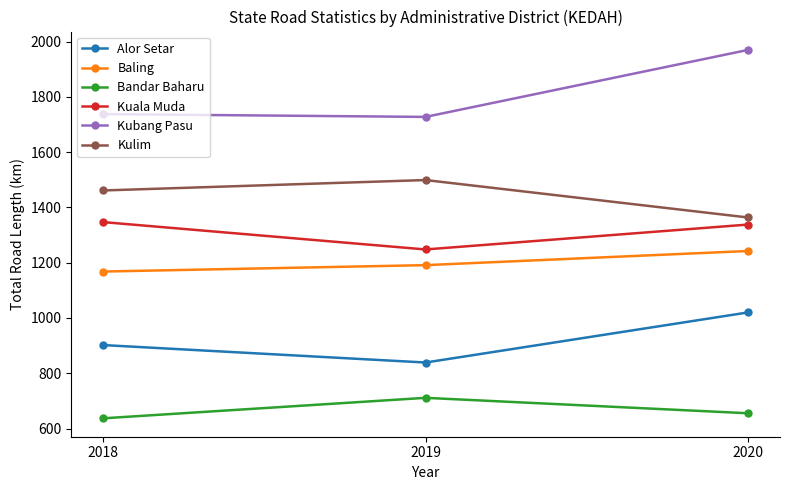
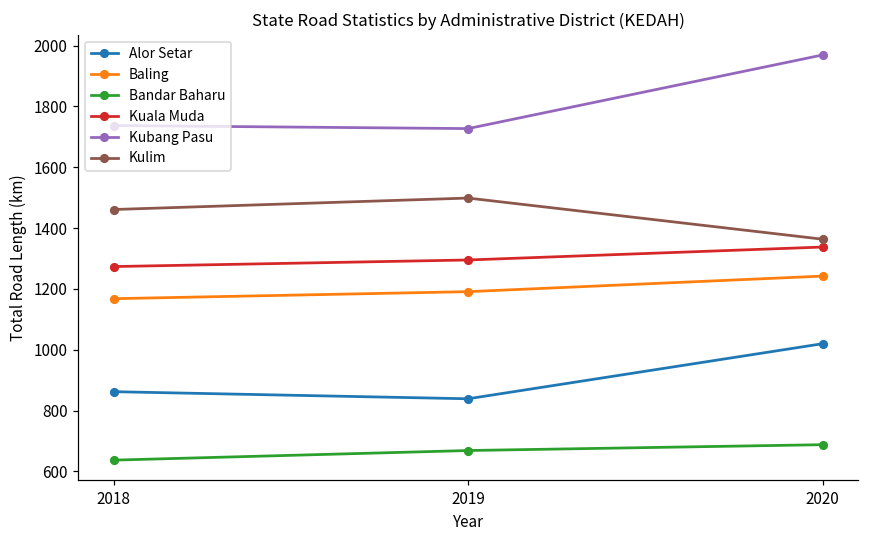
  {
    "Alor Setar": {
-     "2018": 900,
+     "2018": 860,
      "2019": 840,
      "2020": 1020
    },
    "Baling": {
      "2018": 1170,
      "2019": 1190,
      "2020": 1240
    },
    "Bandar Baharu": {
      "2018": 640,
-     "2019": 710,
-     "2020": 660
+     "2019": 670,
+     "2020": 690
    },
    "Kuala Muda": {
-     "2018": 1350,
-     "2019": 1250,
+     "2018": 1270,
+     "2019": 1300,
      "2020": 1340
    },
    "Kubang Pasu": {
      "2019": 1730,
      "2020": 1970
    },
    "Kulim": {
      "2018": 1460,
      "2019": 1500,
      "2020": 1360
    }
  }
